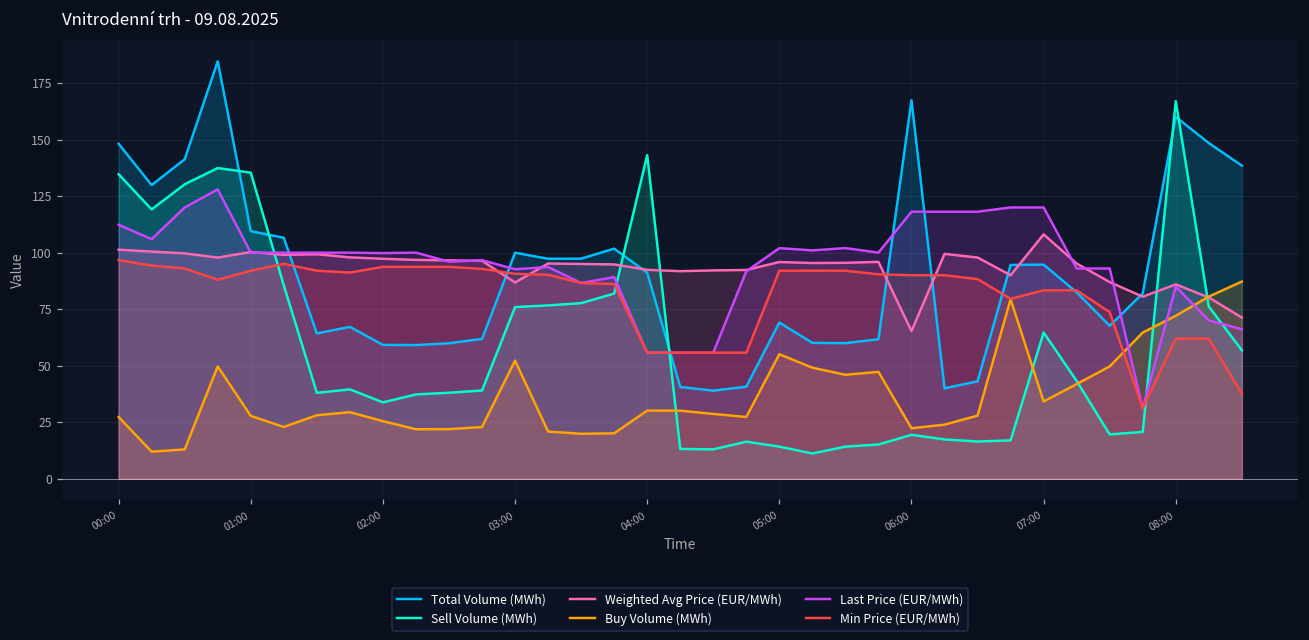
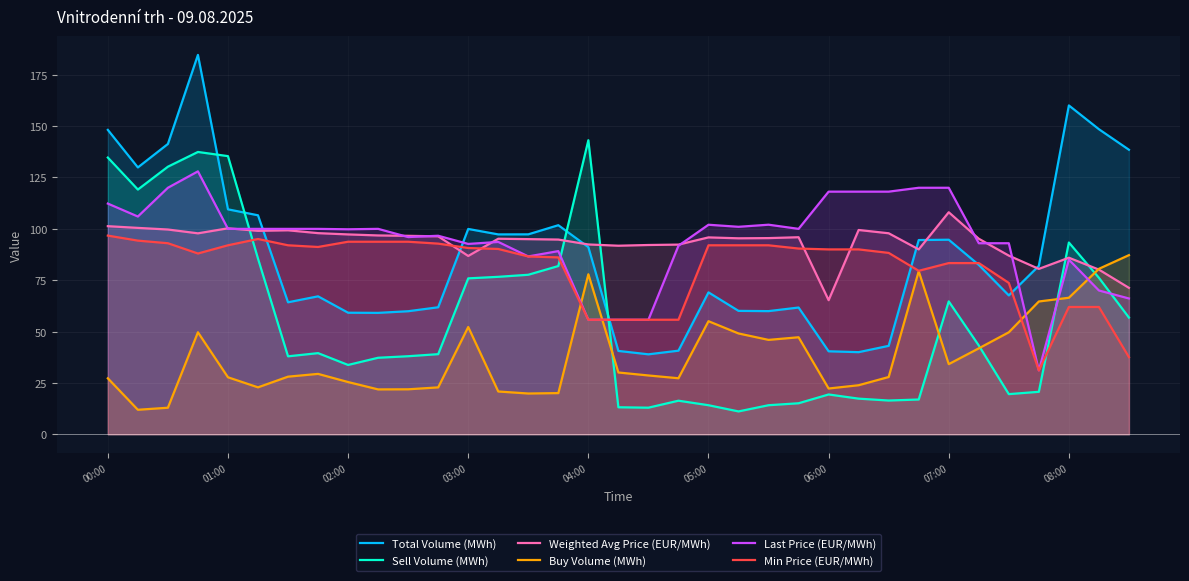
  {
    "Total Volume (MWh)": {
      "00:00": 148,
      "01:00": 110,
      "02:00": 59,
      "03:00": 100,
      "04:00": 91,
      "05:00": 69,
-     "06:00": 168,
+     "06:00": 40,
      "07:00": 95,
      "08:00": 160
    },
    "Sell Volume (MWh)": {
      "00:00": 135,
      "01:00": 135,
      "02:00": 34,
      "03:00": 76,
      "04:00": 143,
      "05:00": 14,
      "06:00": 19,
      "07:00": 65,
-     "08:00": 167
+     "08:00": 93
    },
    "Weighted Avg Price (EUR/MWh)": {
      "00:00": 101,
      "02:00": 97,
      "03:00": 87,
      "04:00": 92,
      "05:00": 96,
      "06:00": 65,
      "07:00": 108
    },
    "Buy Volume (MWh)": {
      "00:00": 27,
      "01:00": 28,
      "02:00": 25,
      "03:00": 52,
-     "04:00": 30,
+     "04:00": 78,
      "05:00": 55,
      "06:00": 22,
      "07:00": 34,
-     "08:00": 72
+     "08:00": 66
    },
    "Last Price (EUR/MWh)": {
      "00:00": 112,
      "02:00": 100,
      "03:00": 93,
      "05:00": 102,
      "06:00": 118,
      "07:00": 120
    },
    "Min Price (EUR/MWh)": {
      "00:00": 97,
      "01:00": 92,
      "02:00": 94,
      "03:00": 91,
      "05:00": 92,
      "06:00": 90,
      "07:00": 83,
      "08:00": 62
    }
  }
